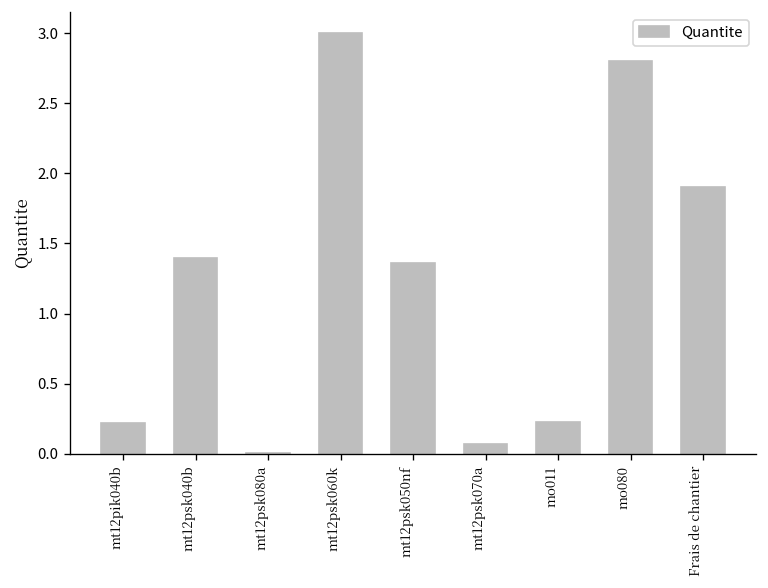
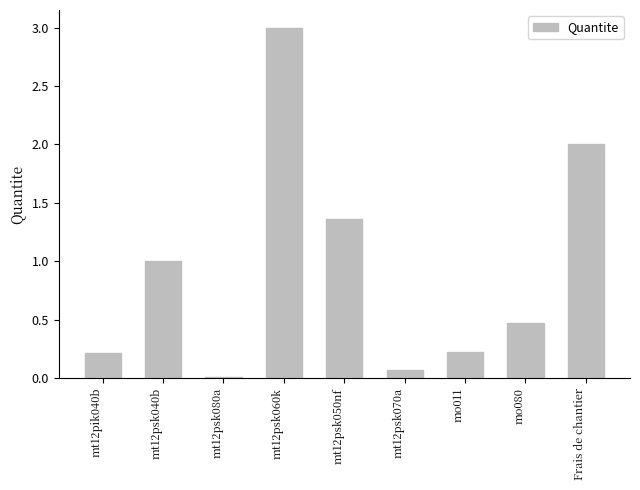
  {
    "mt12pik040b": 0.22,
-   "mt12psk040b": 1.4,
+   "mt12psk040b": 1.0,
    "mt12psk060k": 3.00,
    "mt12psk050nf": 1.36,
    "mt12psk070a": 0.07,
    "mo011": 0.23,
-   "mo080": 2.80,
-   "Frais de chantier": 1.9
+   "mo080": 0.47,
+   "Frais de chantier": 2.0
  }
